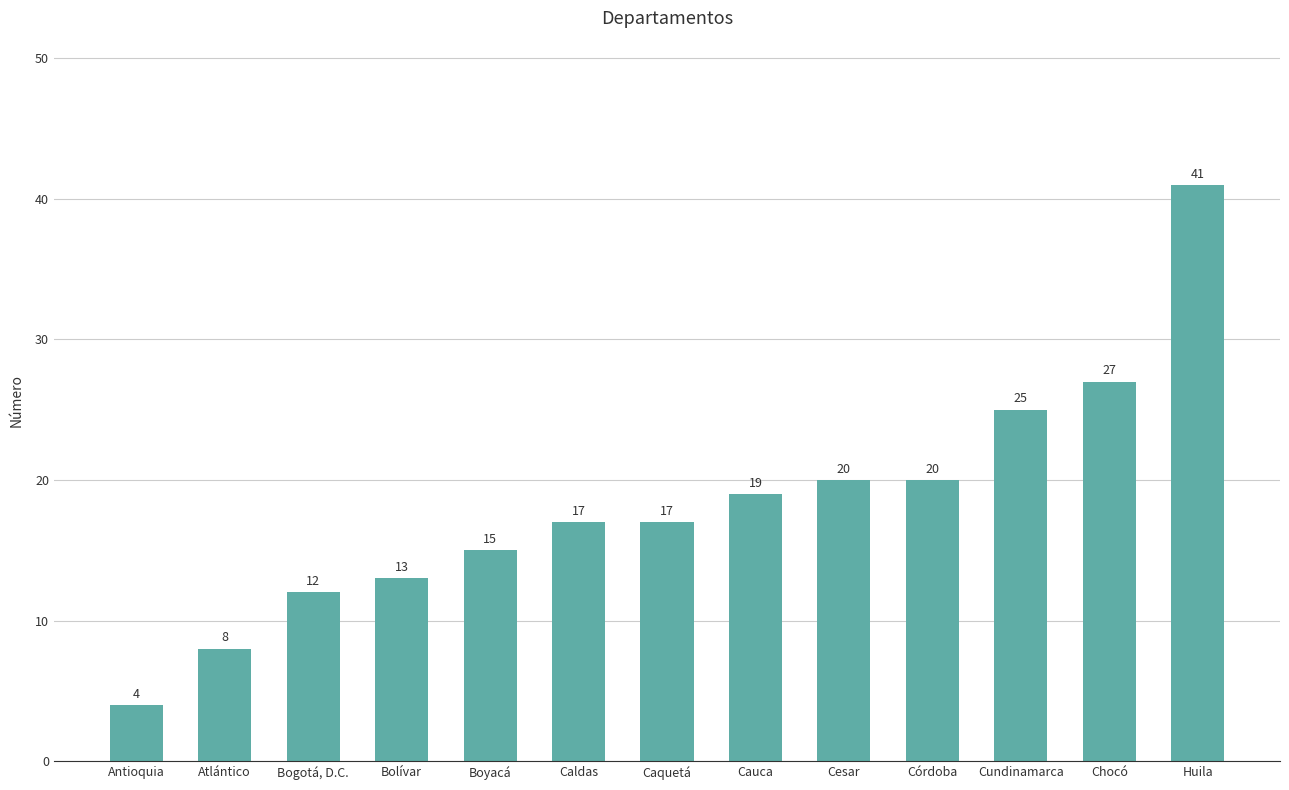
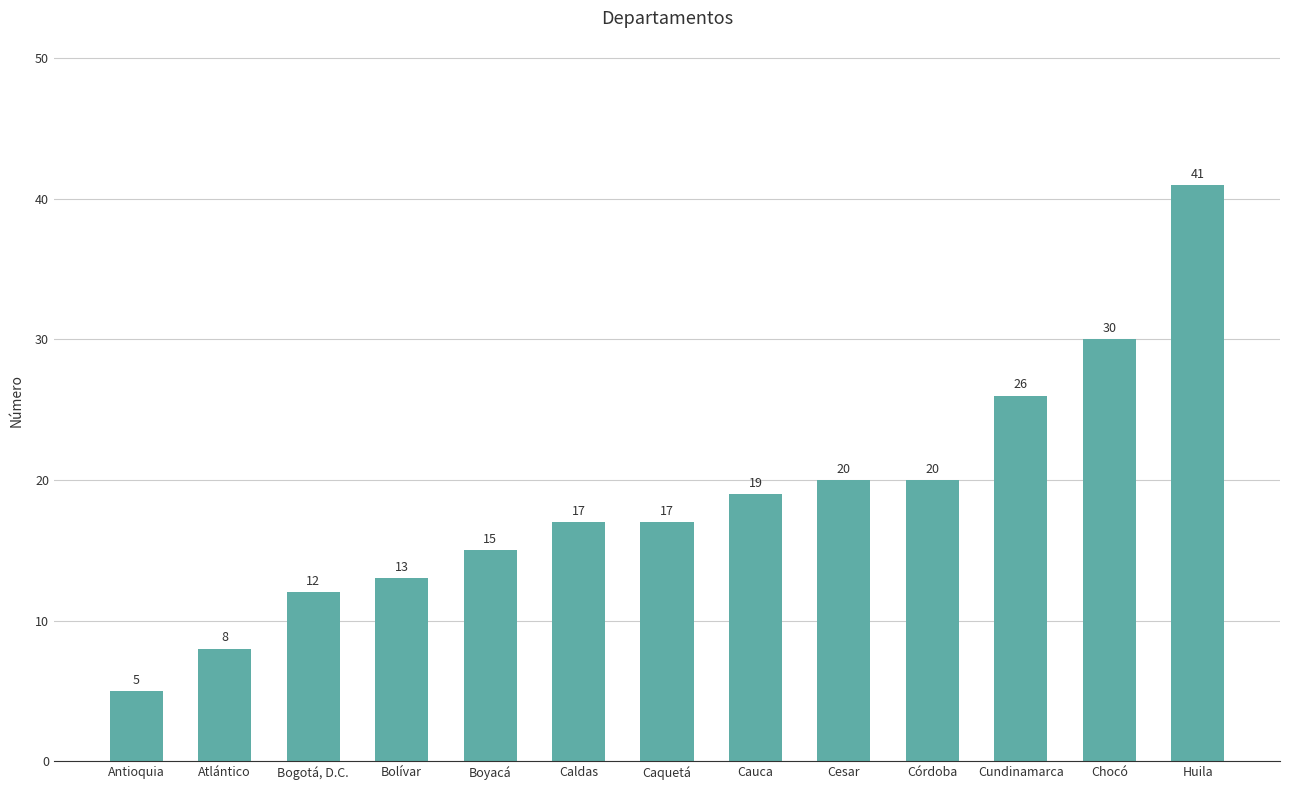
  {
-   "Antioquia": 4,
+   "Antioquia": 5,
    "Atlántico": 8,
    "Bogotá, D.C.": 12,
    "Bolívar": 13,
    "Boyacá": 15,
    "Caldas": 17,
    "Caquetá": 17,
    "Cauca": 19,
    "Cesar": 20,
    "Córdoba": 20,
-   "Cundinamarca": 25,
-   "Chocó": 27,
+   "Cundinamarca": 26,
+   "Chocó": 30,
    "Huila": 41
  }
